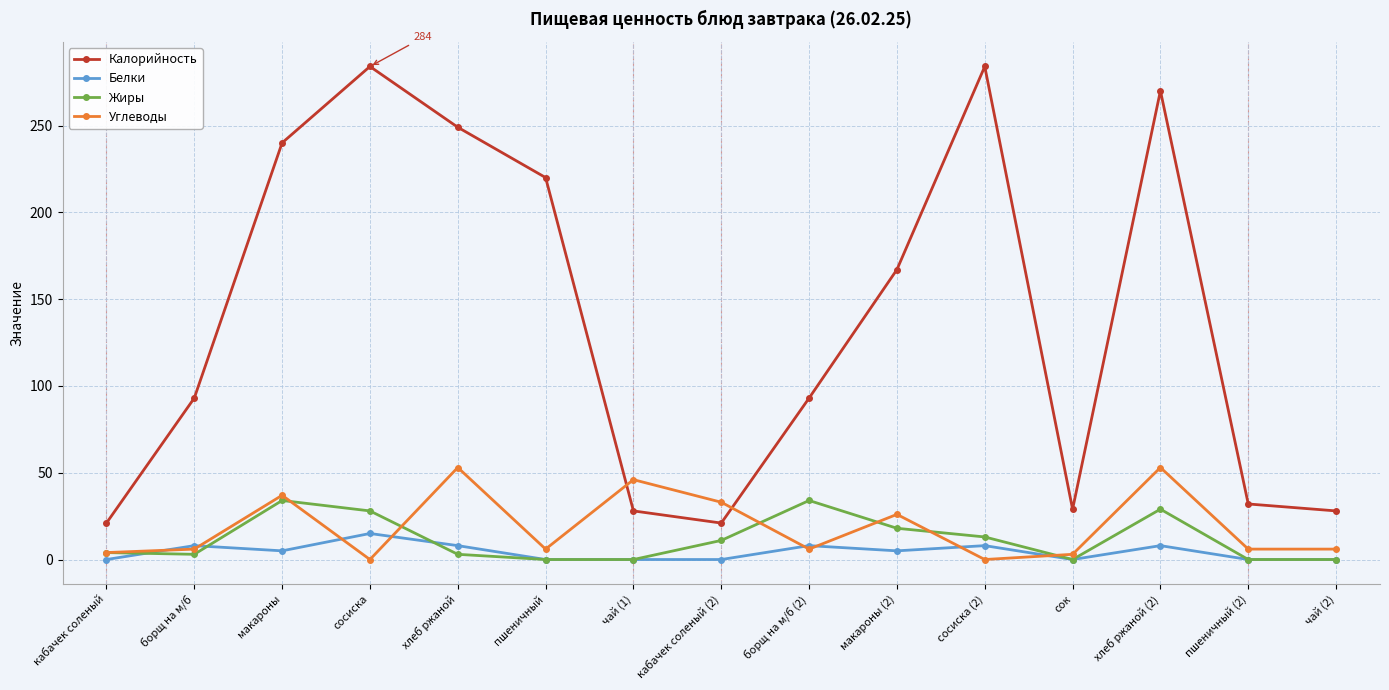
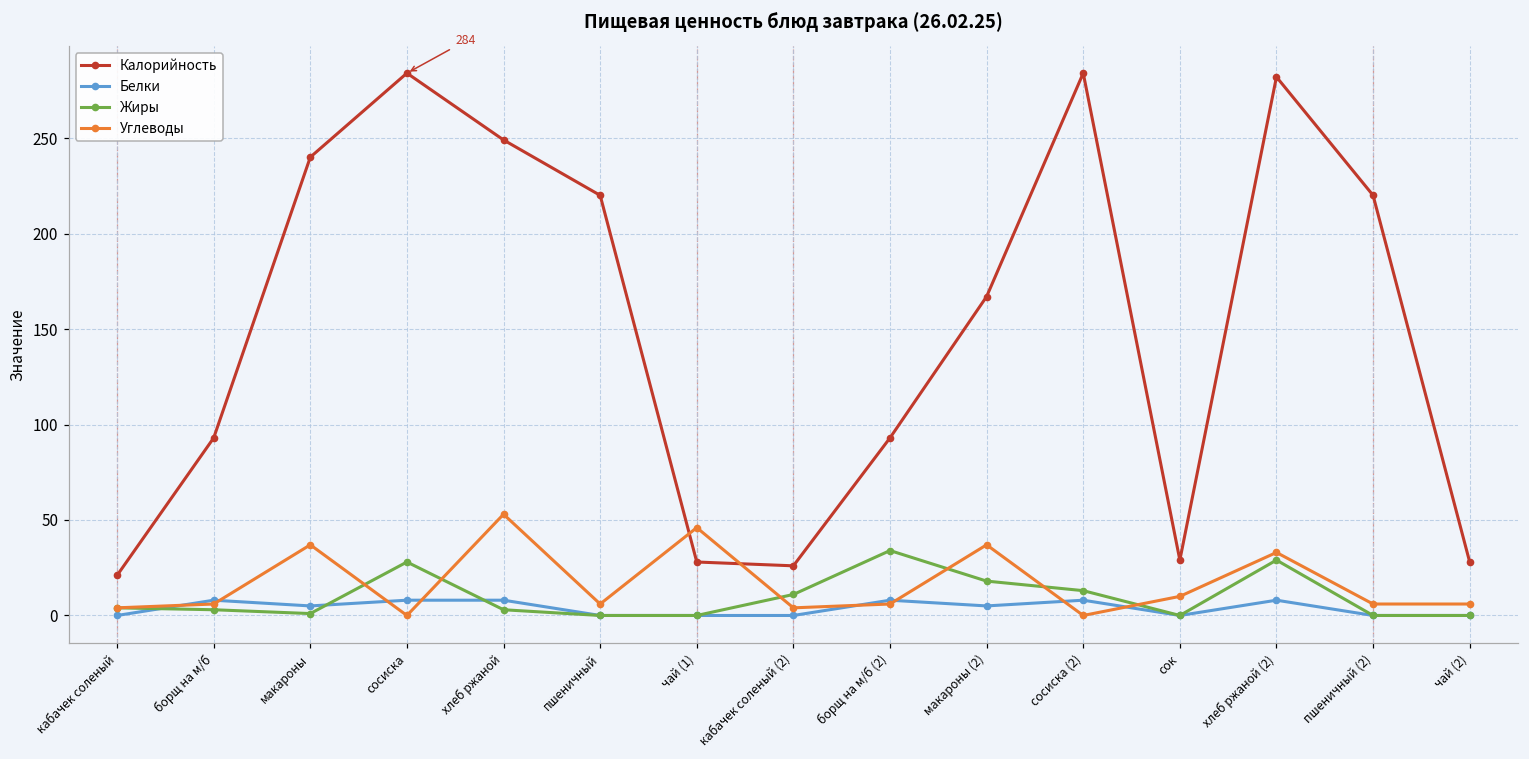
  {
    "Калорийность": {
      "кабачек соленый": 21,
      "борщ на м/б": 93,
      "макароны": 240,
      "хлеб ржаной": 249,
      "пшеничный": 220,
      "чай (1)": 28,
-     "кабачек соленый (2)": 21,
+     "кабачек соленый (2)": 26,
      "борщ на м/б (2)": 93,
      "макароны (2)": 167,
      "сосиска (2)": 284,
      "сок": 29,
-     "хлеб ржаной (2)": 270,
-     "пшеничный (2)": 32,
+     "хлеб ржаной (2)": 282,
+     "пшеничный (2)": 220,
      "чай (2)": 28
    },
    "Белки": {
      "кабачек соленый": 0,
      "борщ на м/б": 8,
      "макароны": 5,
-     "сосиска": 15,
+     "сосиска": 8,
      "хлеб ржаной": 8,
      "кабачек соленый (2)": 0,
      "борщ на м/б (2)": 8,
      "макароны (2)": 5,
      "сосиска (2)": 8,
      "хлеб ржаной (2)": 8
    },
    "Жиры": {
      "борщ на м/б": 3,
-     "макароны": 34,
+     "макароны": 1,
      "сосиска": 28,
      "хлеб ржаной": 3,
      "кабачек соленый (2)": 11,
      "борщ на м/б (2)": 34,
      "макароны (2)": 18,
      "сосиска (2)": 13,
      "хлеб ржаной (2)": 29
    },
    "Углеводы": {
      "борщ на м/б": 6,
      "макароны": 37,
      "сосиска": 0,
      "хлеб ржаной": 53,
      "пшеничный": 6,
      "чай (1)": 46,
-     "кабачек соленый (2)": 33,
+     "кабачек соленый (2)": 4,
      "борщ на м/б (2)": 6,
-     "макароны (2)": 26,
+     "макароны (2)": 37,
      "сосиска (2)": 0,
-     "сок": 3,
-     "хлеб ржаной (2)": 53,
+     "сок": 10,
+     "хлеб ржаной (2)": 33,
      "пшеничный (2)": 6,
      "чай (2)": 6
    }
  }
